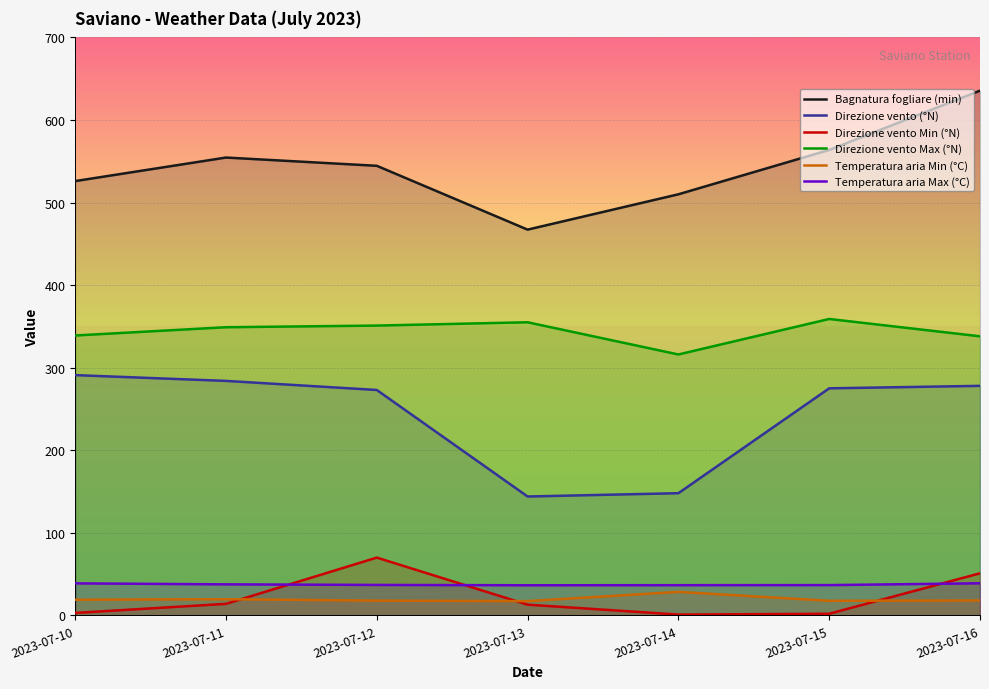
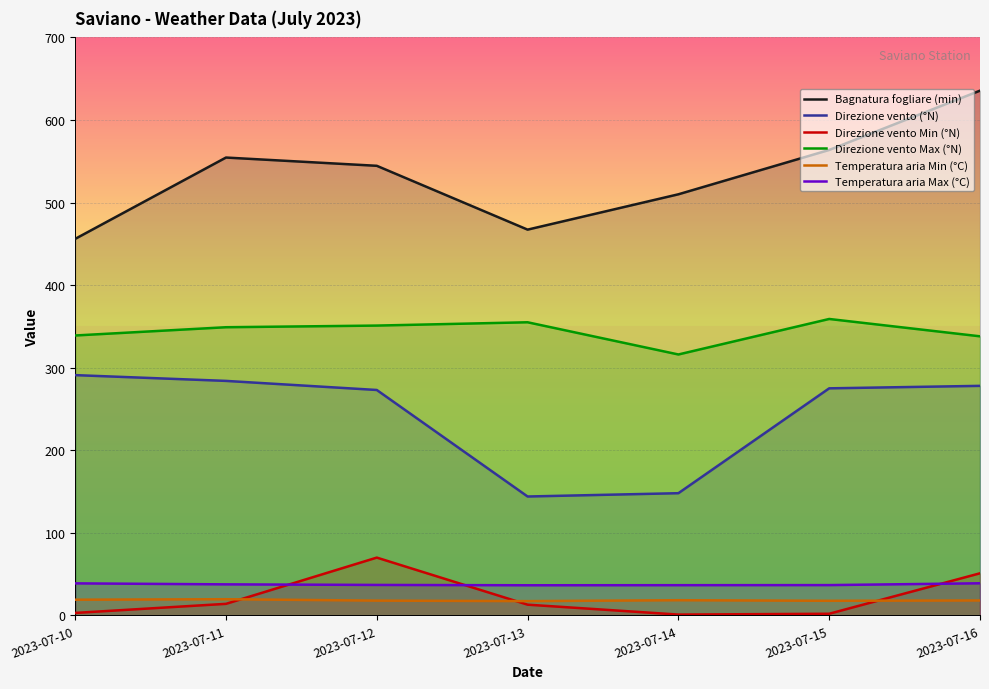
  {
    "Bagnatura fogliare (min)": {
-     "2023-07-10": 530,
+     "2023-07-10": 460,
      "2023-07-11": 550,
      "2023-07-12": 540,
      "2023-07-13": 470,
      "2023-07-14": 510,
      "2023-07-16": 640
    },
    "Direzione vento (°N)": {
      "2023-07-10": 290,
      "2023-07-11": 280,
      "2023-07-12": 270,
      "2023-07-13": 140,
      "2023-07-14": 150,
      "2023-07-15": 280,
      "2023-07-16": 280
    },
    "Direzione vento Min (°N)": {
      "2023-07-10": 0,
      "2023-07-11": 10,
      "2023-07-12": 70,
      "2023-07-13": 10,
      "2023-07-14": 0,
      "2023-07-15": 0,
      "2023-07-16": 50
    },
    "Direzione vento Max (°N)": {
      "2023-07-10": 340,
      "2023-07-11": 350,
      "2023-07-12": 350,
      "2023-07-13": 360,
      "2023-07-14": 320,
      "2023-07-15": 360,
      "2023-07-16": 340
    },
    "Temperatura aria Min (°C)": {
      "2023-07-10": 20,
      "2023-07-11": 20,
      "2023-07-12": 20,
      "2023-07-13": 20,
-     "2023-07-14": 30,
+     "2023-07-14": 20,
      "2023-07-15": 20,
      "2023-07-16": 20
    },
    "Temperatura aria Max (°C)": {
      "2023-07-10": 40,
      "2023-07-11": 40,
      "2023-07-12": 40,
      "2023-07-13": 40,
      "2023-07-14": 40,
      "2023-07-15": 40,
      "2023-07-16": 40
    }
  }
